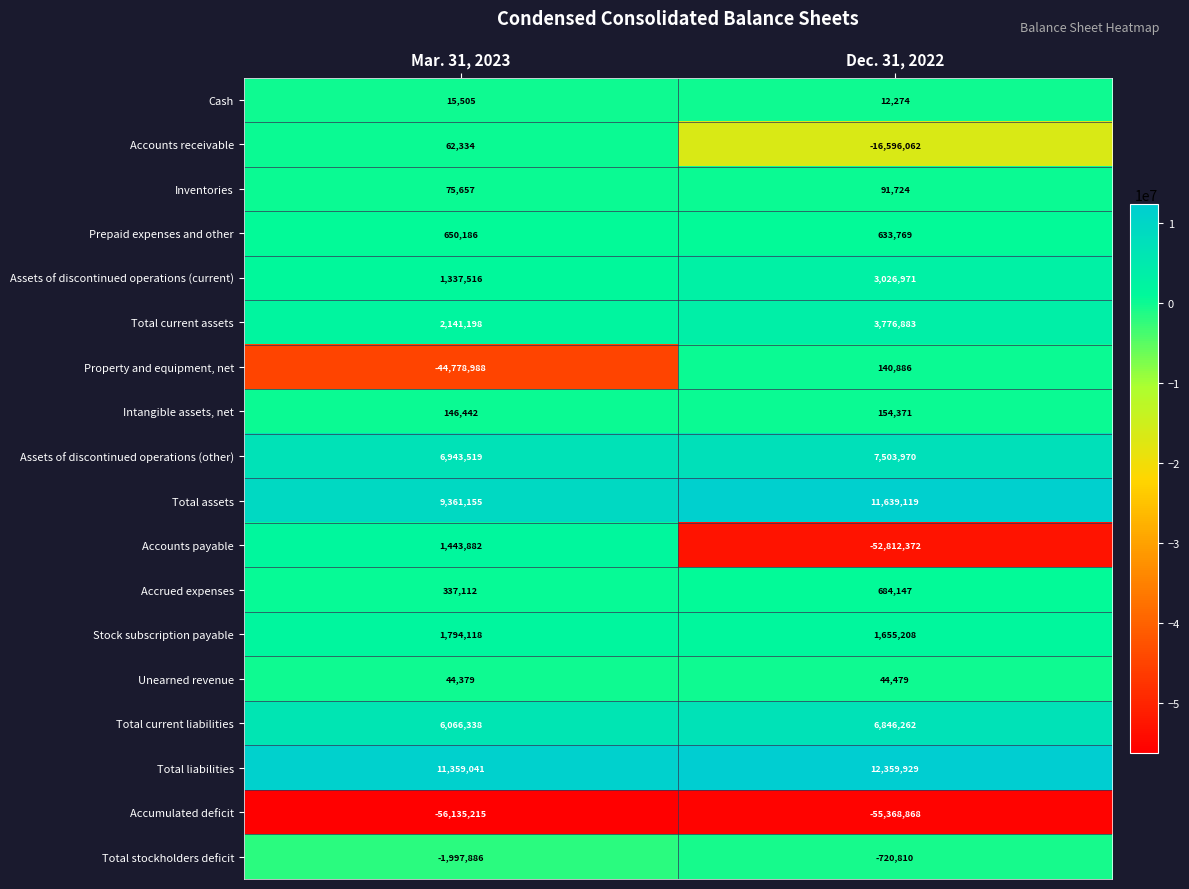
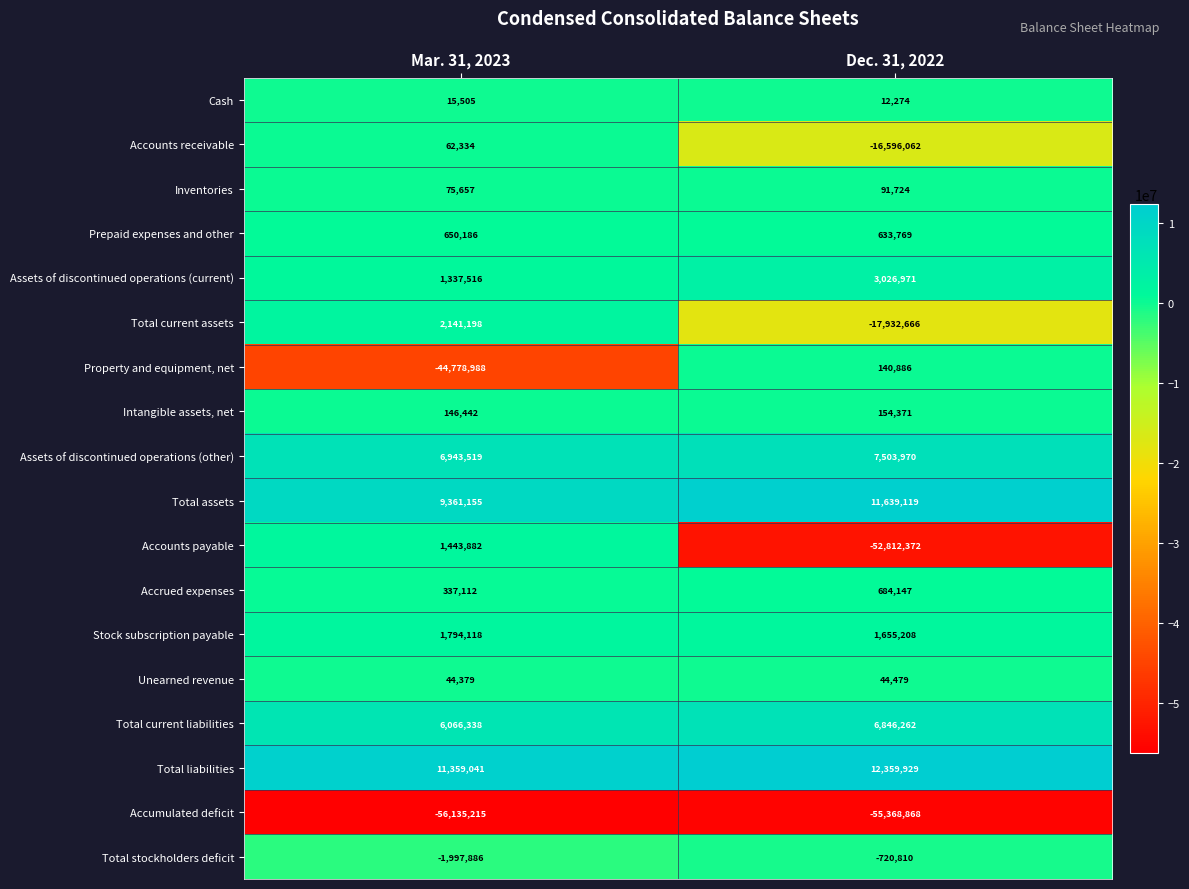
  {
    "Cash": {
      "Mar. 31, 2023": "15,505",
      "Dec. 31, 2022": "12,274"
    },
    "Accounts receivable": {
      "Mar. 31, 2023": "62,334",
      "Dec. 31, 2022": "-16,596,062"
    },
    "Inventories": {
      "Mar. 31, 2023": "75,657",
      "Dec. 31, 2022": "91,724"
    },
    "Prepaid expenses and other": {
      "Mar. 31, 2023": "650,186",
      "Dec. 31, 2022": "633,769"
    },
    "Assets of discontinued operations (current)": {
      "Mar. 31, 2023": "1,337,516",
      "Dec. 31, 2022": "3,026,971"
    },
    "Total current assets": {
      "Mar. 31, 2023": "2,141,198",
-     "Dec. 31, 2022": "3,776,883"
+     "Dec. 31, 2022": "-17,932,666"
    },
    "Property and equipment, net": {
      "Mar. 31, 2023": "-44,778,988",
      "Dec. 31, 2022": "140,886"
    },
    "Intangible assets, net": {
      "Mar. 31, 2023": "146,442",
      "Dec. 31, 2022": "154,371"
    },
    "Assets of discontinued operations (other)": {
      "Mar. 31, 2023": "6,943,519",
      "Dec. 31, 2022": "7,503,970"
    },
    "Total assets": {
      "Mar. 31, 2023": "9,361,155",
      "Dec. 31, 2022": "11,639,119"
    },
    "Accounts payable": {
      "Mar. 31, 2023": "1,443,882",
      "Dec. 31, 2022": "-52,812,372"
    },
    "Accrued expenses": {
      "Mar. 31, 2023": "337,112",
      "Dec. 31, 2022": "684,147"
    },
    "Stock subscription payable": {
      "Mar. 31, 2023": "1,794,118",
      "Dec. 31, 2022": "1,655,208"
    },
    "Unearned revenue": {
      "Mar. 31, 2023": "44,379",
      "Dec. 31, 2022": "44,479"
    },
    "Total current liabilities": {
      "Mar. 31, 2023": "6,066,338",
      "Dec. 31, 2022": "6,846,262"
    },
    "Total liabilities": {
      "Mar. 31, 2023": "11,359,041",
      "Dec. 31, 2022": "12,359,929"
    },
    "Accumulated deficit": {
      "Mar. 31, 2023": "-56,135,215",
      "Dec. 31, 2022": "-55,368,868"
    },
    "Total stockholders deficit": {
      "Mar. 31, 2023": "-1,997,886",
      "Dec. 31, 2022": "-720,810"
    }
  }
